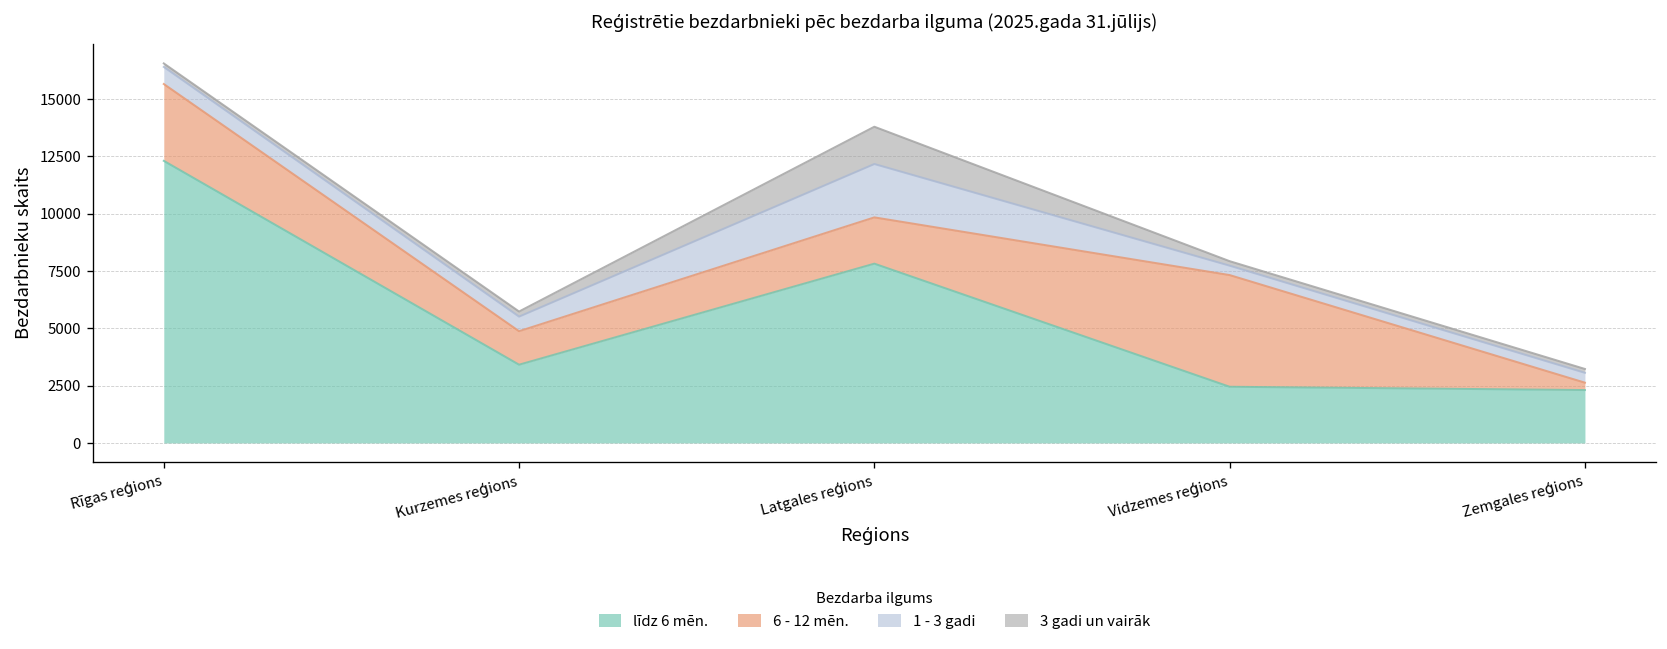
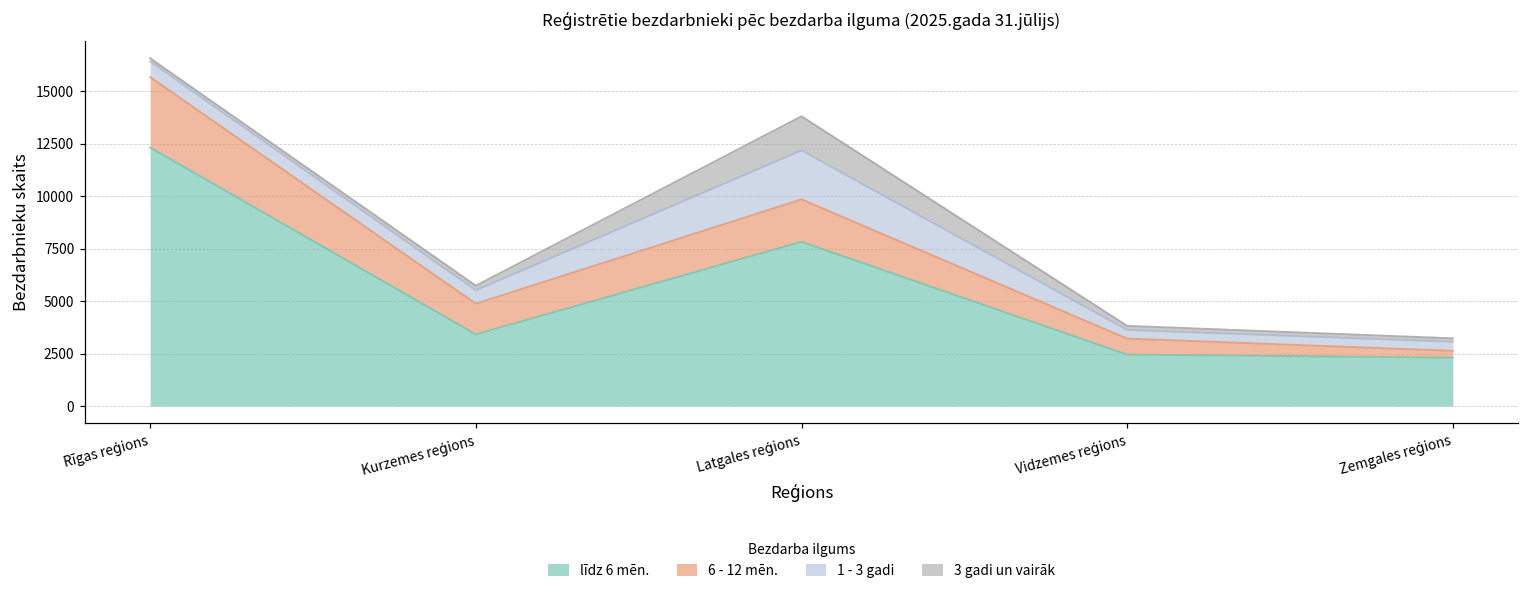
  {
    "līdz 6 mēn.": {
      "Rīgas reģions": 12300,
      "Kurzemes reģions": 3400,
      "Latgales reģions": 7800,
      "Vidzemes reģions": 2500,
      "Zemgales reģions": 2300
    },
    "6 - 12 mēn.": {
      "Rīgas reģions": 3400,
      "Kurzemes reģions": 1500,
      "Latgales reģions": 2000,
-     "Vidzemes reģions": 4900,
+     "Vidzemes reģions": 800,
      "Zemgales reģions": 300
    }
  }
